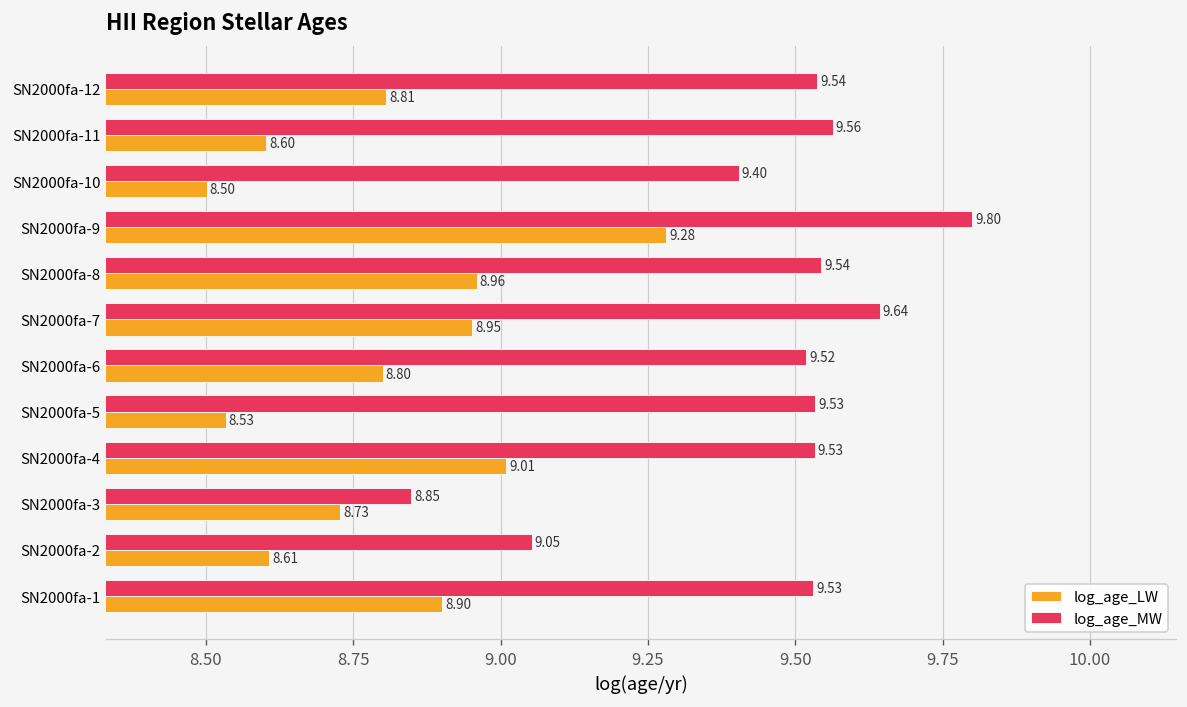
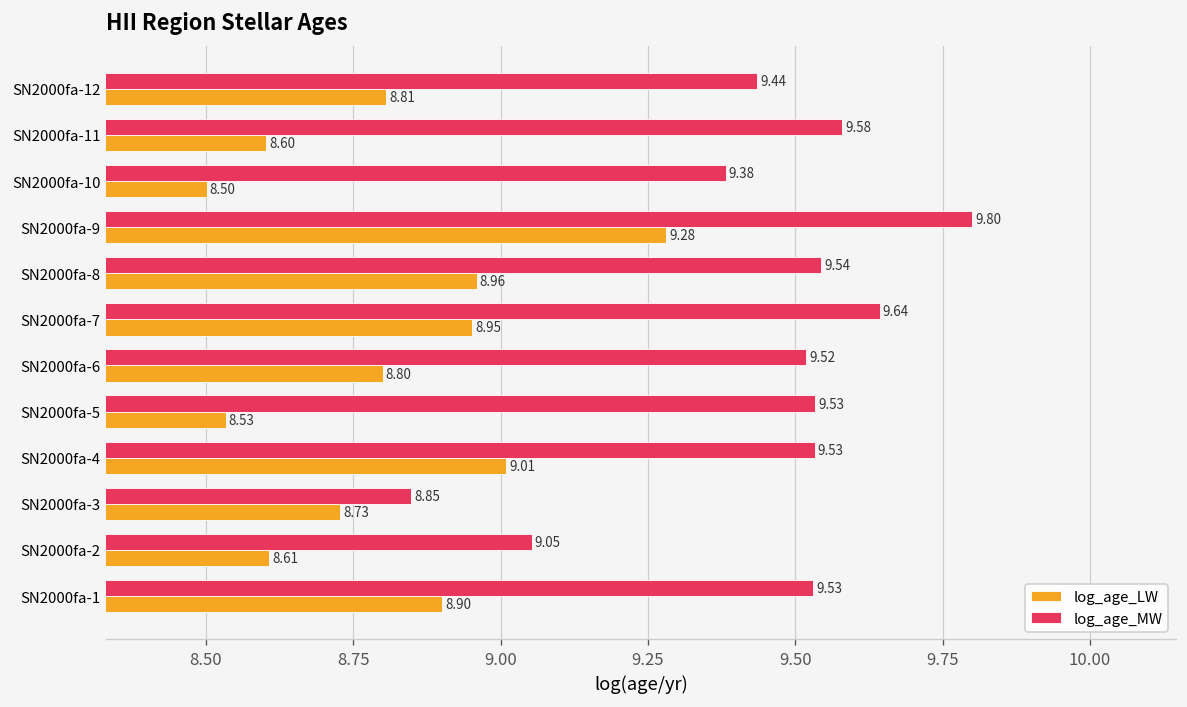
  {
    "log_age_LW": {
      "SN2000fa-12": 8.81,
      "SN2000fa-11": 8.60,
      "SN2000fa-10": 8.50,
      "SN2000fa-9": 9.28,
      "SN2000fa-8": 8.96,
      "SN2000fa-7": 8.95,
      "SN2000fa-6": 8.80,
      "SN2000fa-5": 8.53,
      "SN2000fa-4": 9.01,
      "SN2000fa-3": 8.73,
      "SN2000fa-2": 8.61,
      "SN2000fa-1": 8.90
    },
    "log_age_MW": {
-     "SN2000fa-12": 9.54,
-     "SN2000fa-11": 9.56,
-     "SN2000fa-10": 9.40,
+     "SN2000fa-12": 9.44,
+     "SN2000fa-11": 9.58,
+     "SN2000fa-10": 9.38,
      "SN2000fa-9": 9.80,
      "SN2000fa-8": 9.54,
      "SN2000fa-7": 9.64,
      "SN2000fa-6": 9.52,
      "SN2000fa-5": 9.53,
      "SN2000fa-4": 9.53,
      "SN2000fa-3": 8.85,
      "SN2000fa-2": 9.05,
      "SN2000fa-1": 9.53
    }
  }
